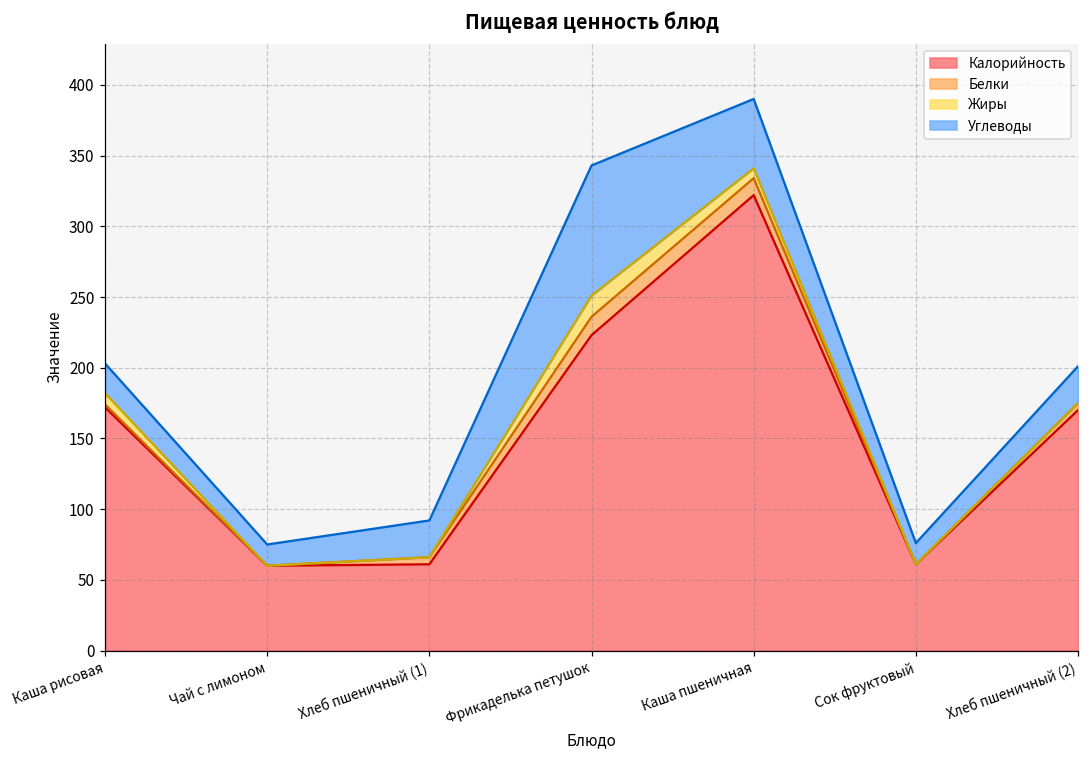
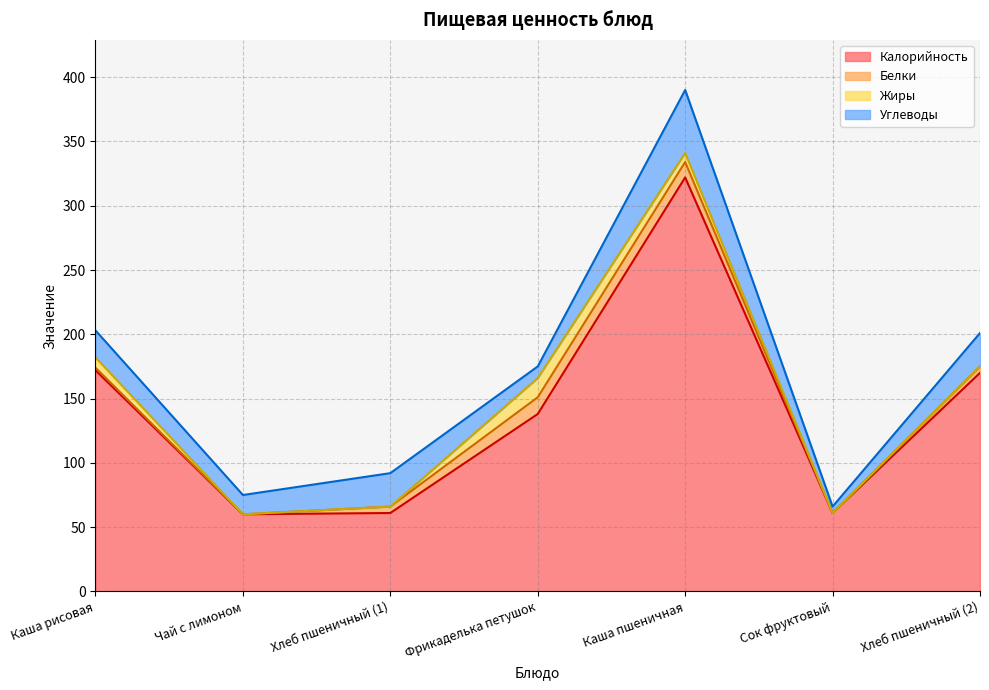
  {
    "Калорийность": {
      "Каша рисовая": 172,
      "Хлеб пшеничный (1)": 61,
-     "Фрикаделька петушок": 223,
+     "Фрикаделька петушок": 138,
      "Каша пшеничная": 322,
      "Хлеб пшеничный (2)": 170
    },
    "Углеводы": {
      "Каша рисовая": 21,
      "Чай с лимоном": 15,
      "Хлеб пшеничный (1)": 26,
-     "Фрикаделька петушок": 92,
+     "Фрикаделька петушок": 9,
      "Каша пшеничная": 49,
-     "Сок фруктовый": 15,
+     "Сок фруктовый": 5,
      "Хлеб пшеничный (2)": 26
    }
  }
